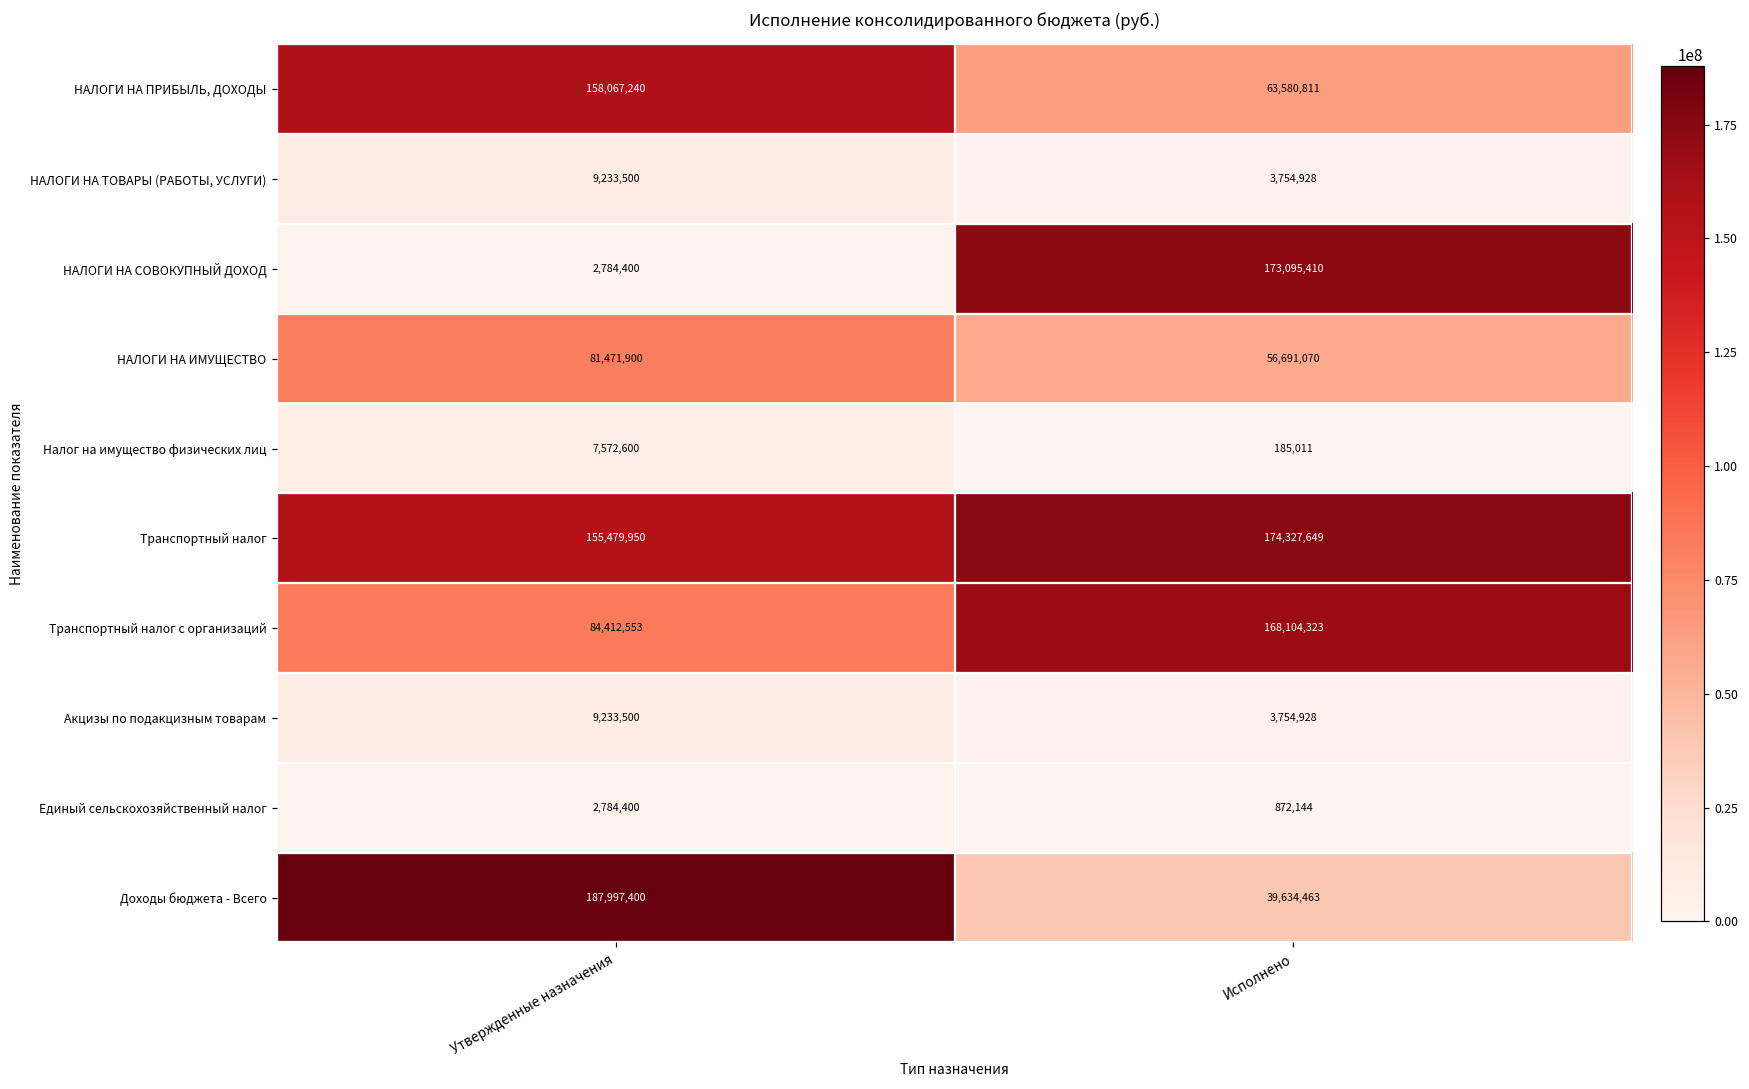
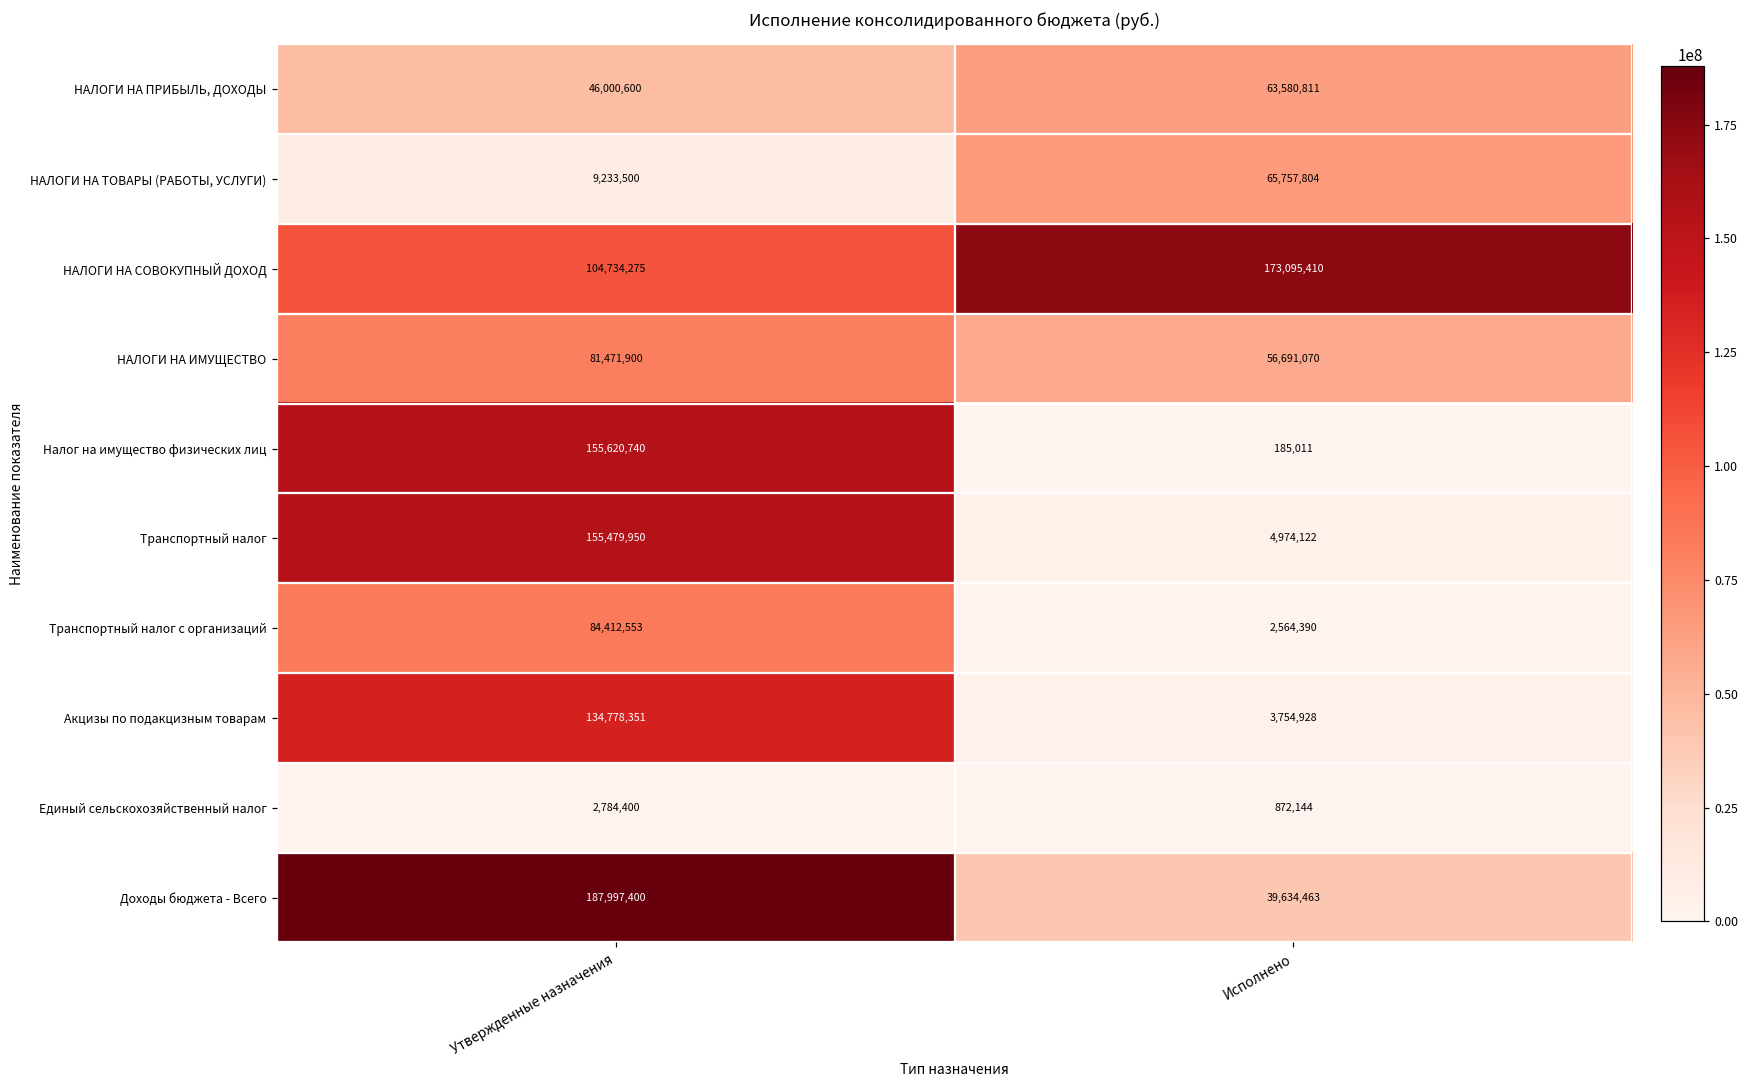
  {
    "НАЛОГИ НА ПРИБЫЛЬ, ДОХОДЫ": {
-     "Утвержденные назначения": "158,067,240",
+     "Утвержденные назначения": "46,000,600",
      "Исполнено": "63,580,811"
    },
    "НАЛОГИ НА ТОВАРЫ (РАБОТЫ, УСЛУГИ)": {
      "Утвержденные назначения": "9,233,500",
-     "Исполнено": "3,754,928"
+     "Исполнено": "65,757,804"
    },
    "НАЛОГИ НА СОВОКУПНЫЙ ДОХОД": {
-     "Утвержденные назначения": "2,784,400",
+     "Утвержденные назначения": "104,734,275",
      "Исполнено": "173,095,410"
    },
    "НАЛОГИ НА ИМУЩЕСТВО": {
      "Утвержденные назначения": "81,471,900",
      "Исполнено": "56,691,070"
    },
    "Налог на имущество физических лиц": {
-     "Утвержденные назначения": "7,572,600",
+     "Утвержденные назначения": "155,620,740",
      "Исполнено": "185,011"
    },
    "Транспортный налог": {
      "Утвержденные назначения": "155,479,950",
-     "Исполнено": "174,327,649"
+     "Исполнено": "4,974,122"
    },
    "Транспортный налог с организаций": {
      "Утвержденные назначения": "84,412,553",
-     "Исполнено": "168,104,323"
+     "Исполнено": "2,564,390"
    },
    "Акцизы по подакцизным товарам": {
-     "Утвержденные назначения": "9,233,500",
+     "Утвержденные назначения": "134,778,351",
      "Исполнено": "3,754,928"
    },
    "Единый сельскохозяйственный налог": {
      "Утвержденные назначения": "2,784,400",
      "Исполнено": "872,144"
    },
    "Доходы бюджета - Всего": {
      "Утвержденные назначения": "187,997,400",
      "Исполнено": "39,634,463"
    }
  }
